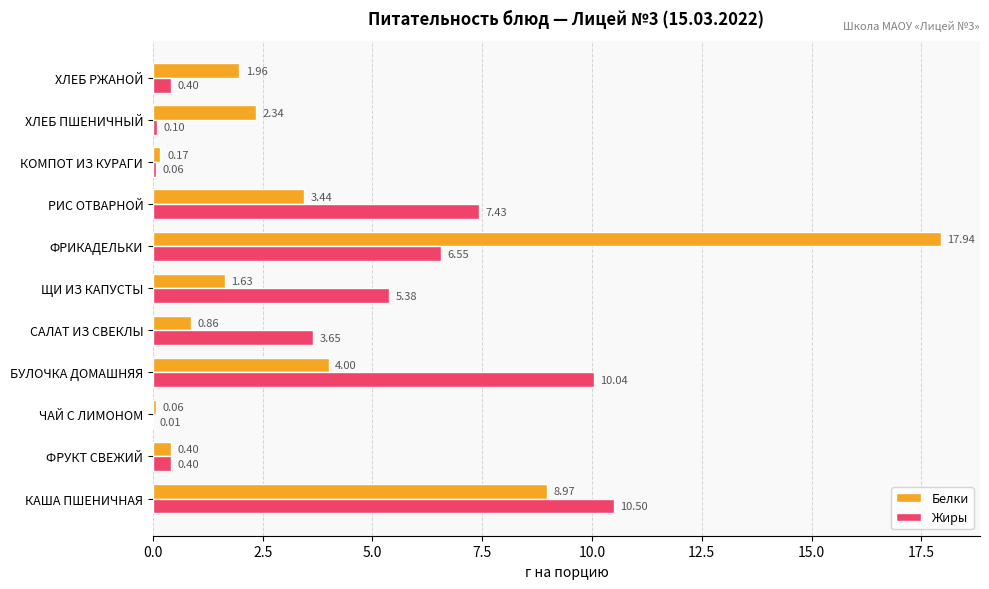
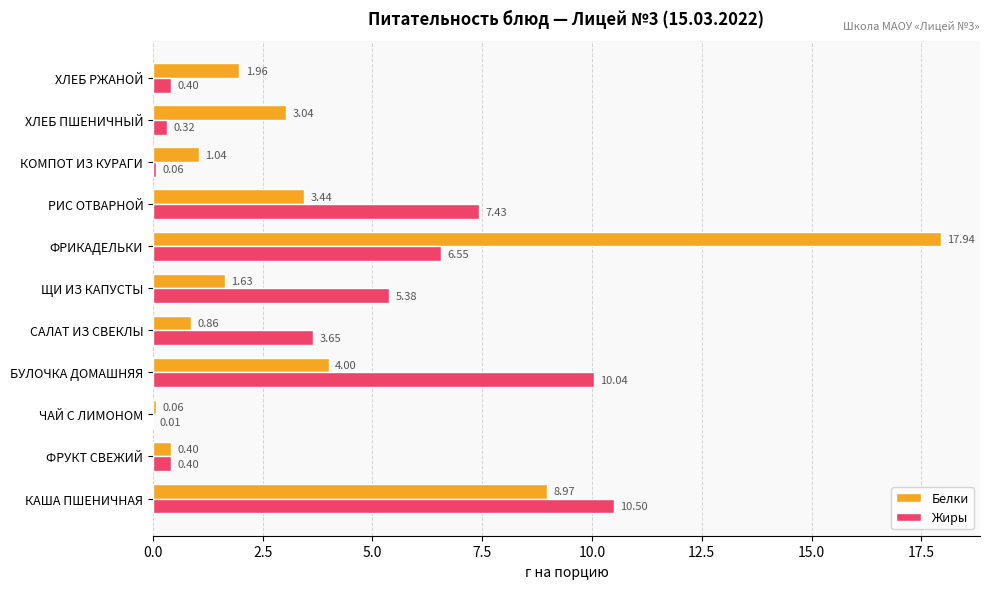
  {
    "Белки": {
      "ХЛЕБ РЖАНОЙ": 1.96,
-     "ХЛЕБ ПШЕНИЧНЫЙ": 2.34,
-     "КОМПОТ ИЗ КУРАГИ": 0.17,
+     "ХЛЕБ ПШЕНИЧНЫЙ": 3.04,
+     "КОМПОТ ИЗ КУРАГИ": 1.04,
      "РИС ОТВАРНОЙ": 3.44,
      "ФРИКАДЕЛЬКИ": 17.94,
      "ЩИ ИЗ КАПУСТЫ": 1.63,
      "САЛАТ ИЗ СВЕКЛЫ": 0.86,
      "БУЛОЧКА ДОМАШНЯЯ": 4.00,
      "ЧАЙ С ЛИМОНОМ": 0.06,
      "ФРУКТ СВЕЖИЙ": 0.40,
      "КАША ПШЕНИЧНАЯ": 8.97
    },
    "Жиры": {
      "ХЛЕБ РЖАНОЙ": 0.40,
-     "ХЛЕБ ПШЕНИЧНЫЙ": 0.10,
+     "ХЛЕБ ПШЕНИЧНЫЙ": 0.32,
      "КОМПОТ ИЗ КУРАГИ": 0.06,
      "РИС ОТВАРНОЙ": 7.43,
      "ФРИКАДЕЛЬКИ": 6.55,
      "ЩИ ИЗ КАПУСТЫ": 5.38,
      "САЛАТ ИЗ СВЕКЛЫ": 3.65,
      "БУЛОЧКА ДОМАШНЯЯ": 10.04,
      "ЧАЙ С ЛИМОНОМ": 0.01,
      "ФРУКТ СВЕЖИЙ": 0.40,
      "КАША ПШЕНИЧНАЯ": 10.50
    }
  }
